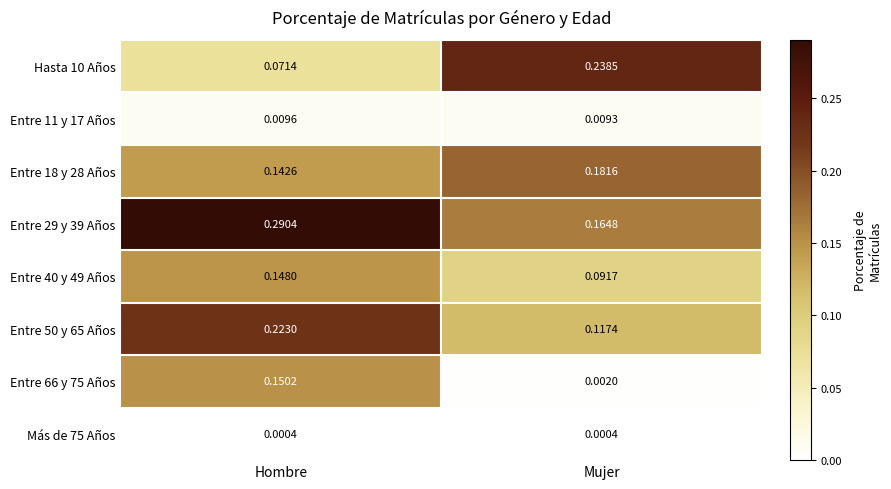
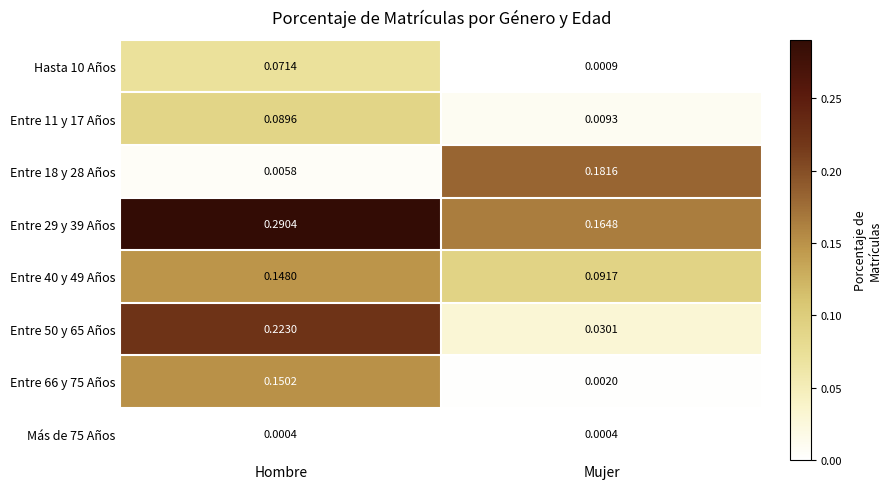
  {
    "Hasta 10 Años": {
      "Hombre": 0.0714,
-     "Mujer": 0.2385
+     "Mujer": 0.0009
    },
    "Entre 11 y 17 Años": {
-     "Hombre": 0.0096,
+     "Hombre": 0.0896,
      "Mujer": 0.0093
    },
    "Entre 18 y 28 Años": {
-     "Hombre": 0.1426,
+     "Hombre": 0.0058,
      "Mujer": 0.1816
    },
    "Entre 29 y 39 Años": {
      "Hombre": 0.2904,
      "Mujer": 0.1648
    },
    "Entre 40 y 49 Años": {
      "Hombre": 0.1480,
      "Mujer": 0.0917
    },
    "Entre 50 y 65 Años": {
      "Hombre": 0.2230,
-     "Mujer": 0.1174
+     "Mujer": 0.0301
    },
    "Entre 66 y 75 Años": {
      "Hombre": 0.1502,
      "Mujer": 0.0020
    },
    "Más de 75 Años": {
      "Hombre": 0.0004,
      "Mujer": 0.0004
    }
  }
